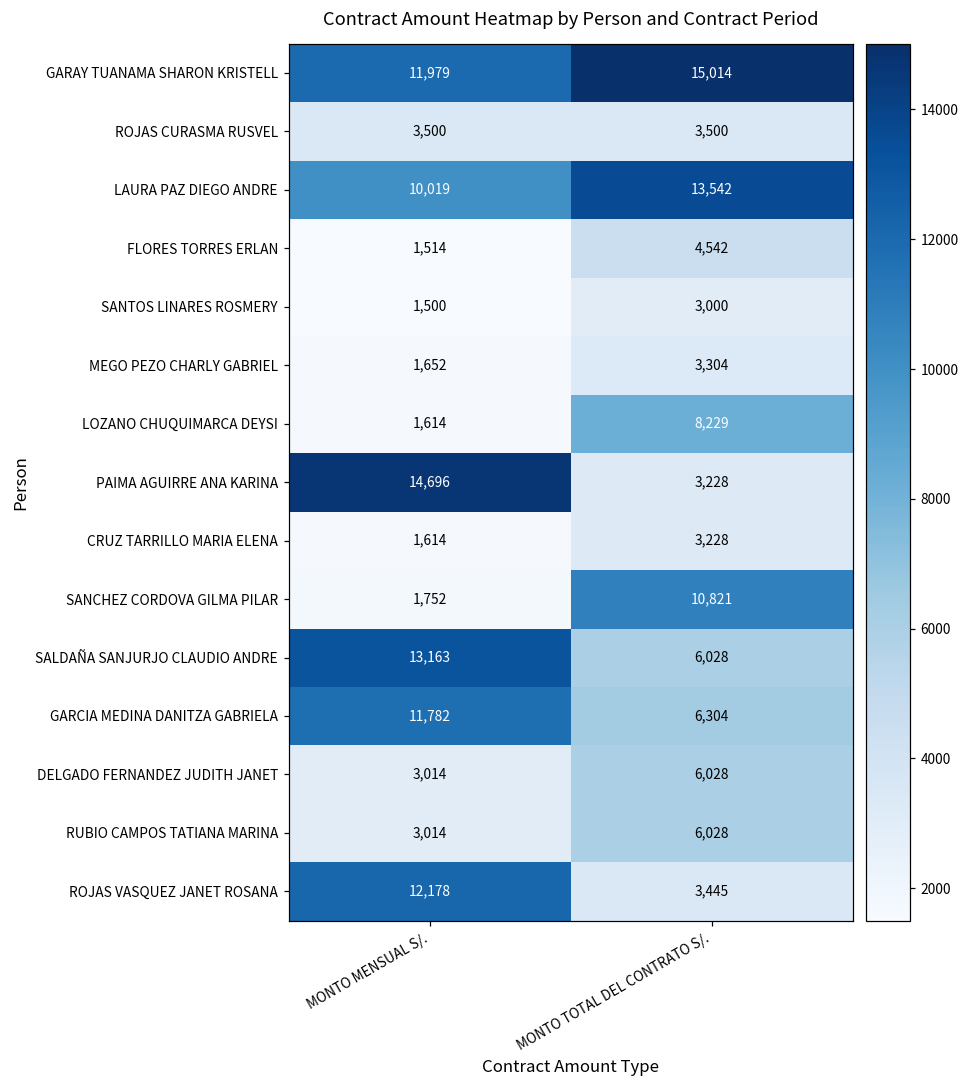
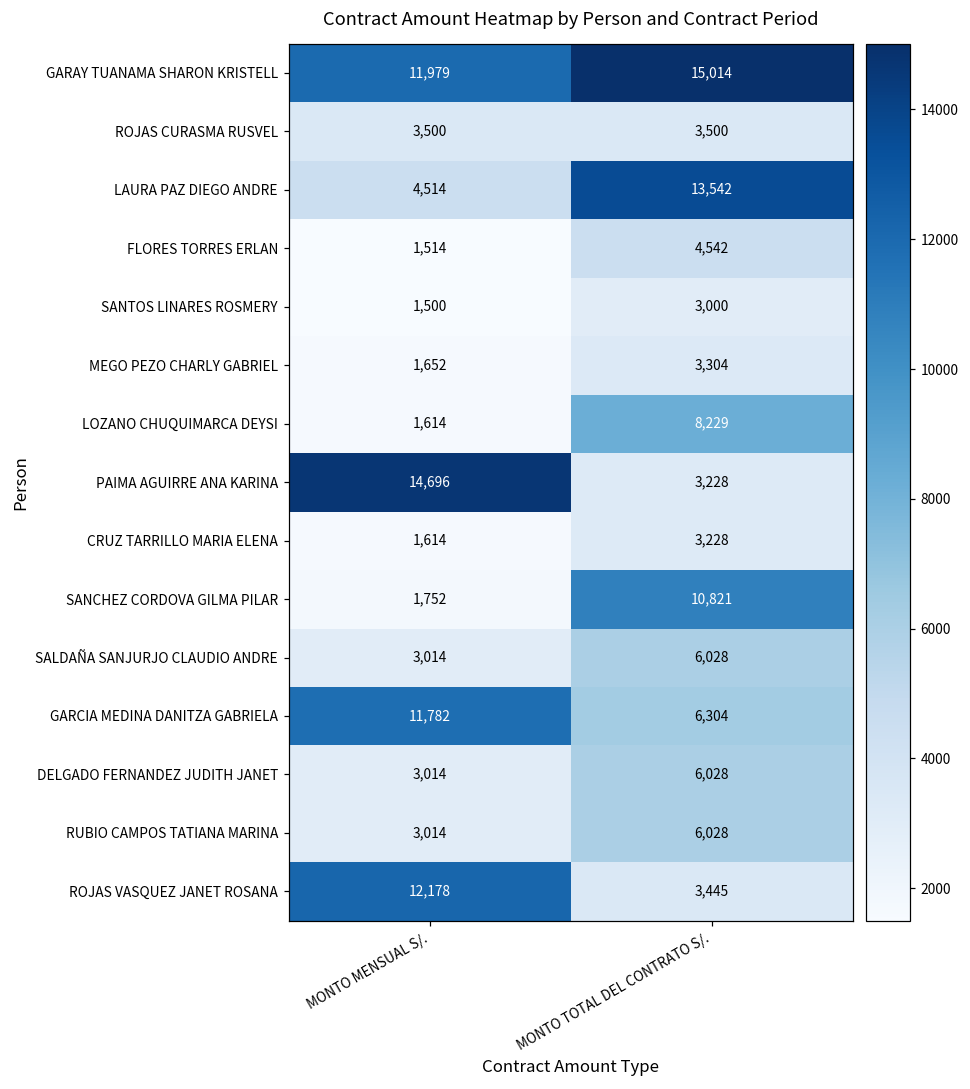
  {
    "GARAY TUANAMA SHARON KRISTELL": {
      "MONTO MENSUAL S/.": "11,979",
      "MONTO TOTAL DEL CONTRATO S/.": "15,014"
    },
    "ROJAS CURASMA RUSVEL": {
      "MONTO MENSUAL S/.": "3,500",
      "MONTO TOTAL DEL CONTRATO S/.": "3,500"
    },
    "LAURA PAZ DIEGO ANDRE": {
-     "MONTO MENSUAL S/.": "10,019",
+     "MONTO MENSUAL S/.": "4,514",
      "MONTO TOTAL DEL CONTRATO S/.": "13,542"
    },
    "FLORES TORRES ERLAN": {
      "MONTO MENSUAL S/.": "1,514",
      "MONTO TOTAL DEL CONTRATO S/.": "4,542"
    },
    "SANTOS LINARES ROSMERY": {
      "MONTO MENSUAL S/.": "1,500",
      "MONTO TOTAL DEL CONTRATO S/.": "3,000"
    },
    "MEGO PEZO CHARLY GABRIEL": {
      "MONTO MENSUAL S/.": "1,652",
      "MONTO TOTAL DEL CONTRATO S/.": "3,304"
    },
    "LOZANO CHUQUIMARCA DEYSI": {
      "MONTO MENSUAL S/.": "1,614",
      "MONTO TOTAL DEL CONTRATO S/.": "8,229"
    },
    "PAIMA AGUIRRE ANA KARINA": {
      "MONTO MENSUAL S/.": "14,696",
      "MONTO TOTAL DEL CONTRATO S/.": "3,228"
    },
    "CRUZ TARRILLO MARIA ELENA": {
      "MONTO MENSUAL S/.": "1,614",
      "MONTO TOTAL DEL CONTRATO S/.": "3,228"
    },
    "SANCHEZ CORDOVA GILMA PILAR": {
      "MONTO MENSUAL S/.": "1,752",
      "MONTO TOTAL DEL CONTRATO S/.": "10,821"
    },
    "SALDAÑA SANJURJO CLAUDIO ANDRE": {
-     "MONTO MENSUAL S/.": "13,163",
+     "MONTO MENSUAL S/.": "3,014",
      "MONTO TOTAL DEL CONTRATO S/.": "6,028"
    },
    "GARCIA MEDINA DANITZA GABRIELA": {
      "MONTO MENSUAL S/.": "11,782",
      "MONTO TOTAL DEL CONTRATO S/.": "6,304"
    },
    "DELGADO FERNANDEZ JUDITH JANET": {
      "MONTO MENSUAL S/.": "3,014",
      "MONTO TOTAL DEL CONTRATO S/.": "6,028"
    },
    "RUBIO CAMPOS TATIANA MARINA": {
      "MONTO MENSUAL S/.": "3,014",
      "MONTO TOTAL DEL CONTRATO S/.": "6,028"
    },
    "ROJAS VASQUEZ JANET ROSANA": {
      "MONTO MENSUAL S/.": "12,178",
      "MONTO TOTAL DEL CONTRATO S/.": "3,445"
    }
  }
